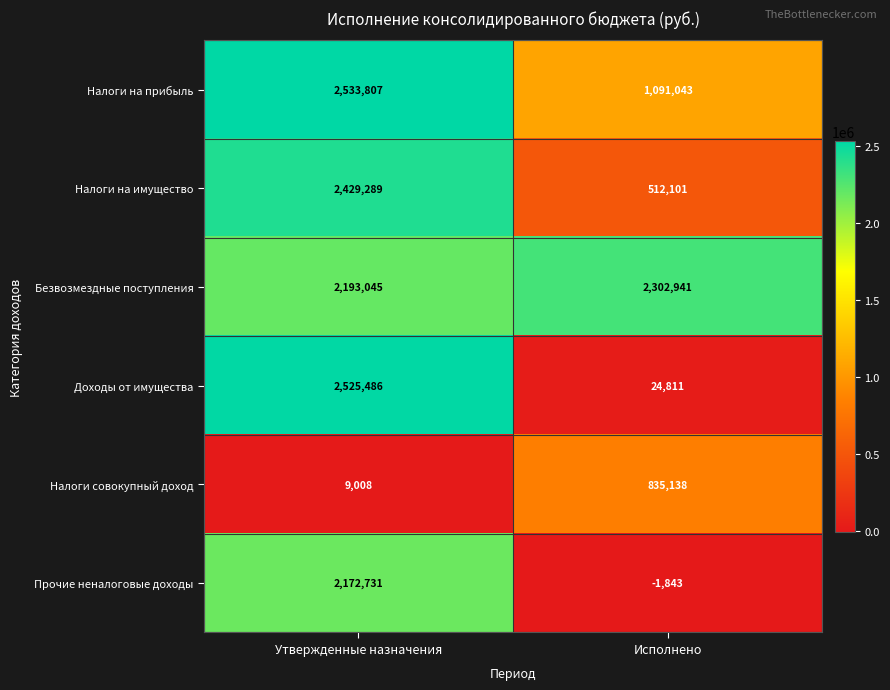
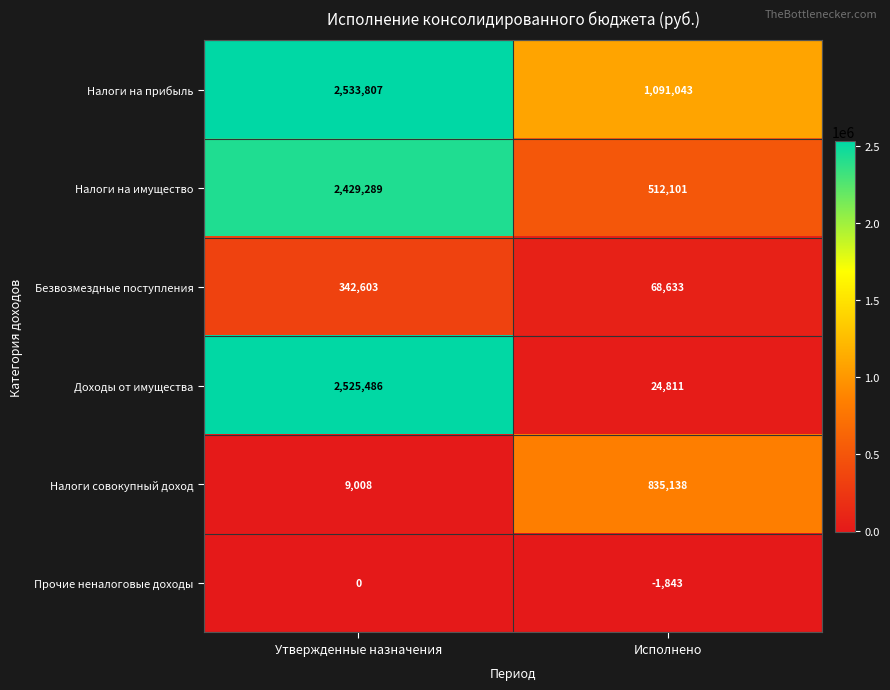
  {
    "Налоги на прибыль": {
      "Утвержденные назначения": "2,533,807",
      "Исполнено": "1,091,043"
    },
    "Налоги на имущество": {
      "Утвержденные назначения": "2,429,289",
      "Исполнено": "512,101"
    },
    "Безвозмездные поступления": {
-     "Утвержденные назначения": "2,193,045",
-     "Исполнено": "2,302,941"
+     "Утвержденные назначения": "342,603",
+     "Исполнено": "68,633"
    },
    "Доходы от имущества": {
      "Утвержденные назначения": "2,525,486",
      "Исполнено": "24,811"
    },
    "Налоги совокупный доход": {
      "Утвержденные назначения": "9,008",
      "Исполнено": "835,138"
    },
    "Прочие неналоговые доходы": {
-     "Утвержденные назначения": "2,172,731",
+     "Утвержденные назначения": "0",
      "Исполнено": "-1,843"
    }
  }
